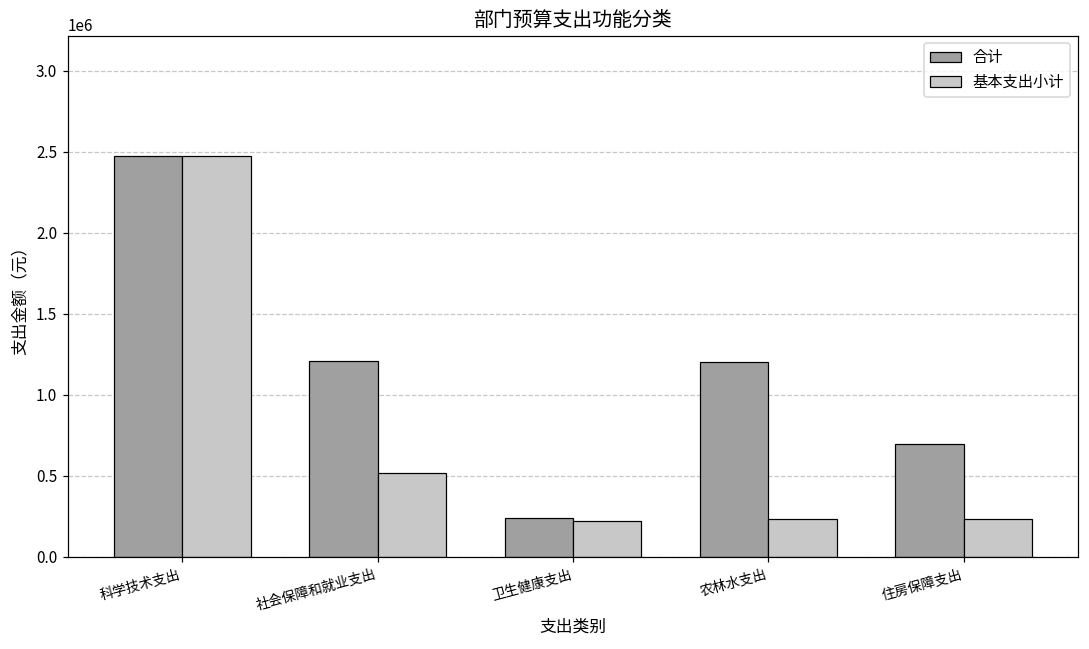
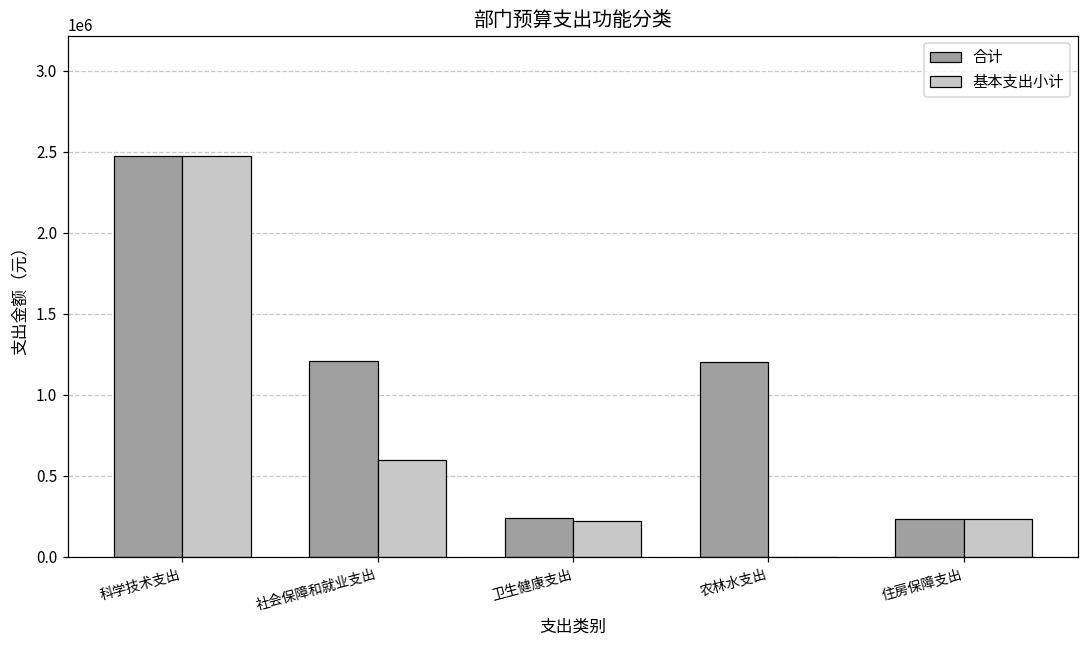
  {
    "合计": {
      "科学技术支出": 2480000,
      "社会保障和就业支出": 1210000,
      "卫生健康支出": 240000,
      "农林水支出": 1200000,
-     "住房保障支出": 700000
+     "住房保障支出": 230000
    },
    "基本支出小计": {
      "科学技术支出": 2480000,
-     "社会保障和就业支出": 520000,
+     "社会保障和就业支出": 600000,
      "卫生健康支出": 220000,
-     "农林水支出": 230000,
+     "农林水支出": 0,
      "住房保障支出": 230000
    }
  }
